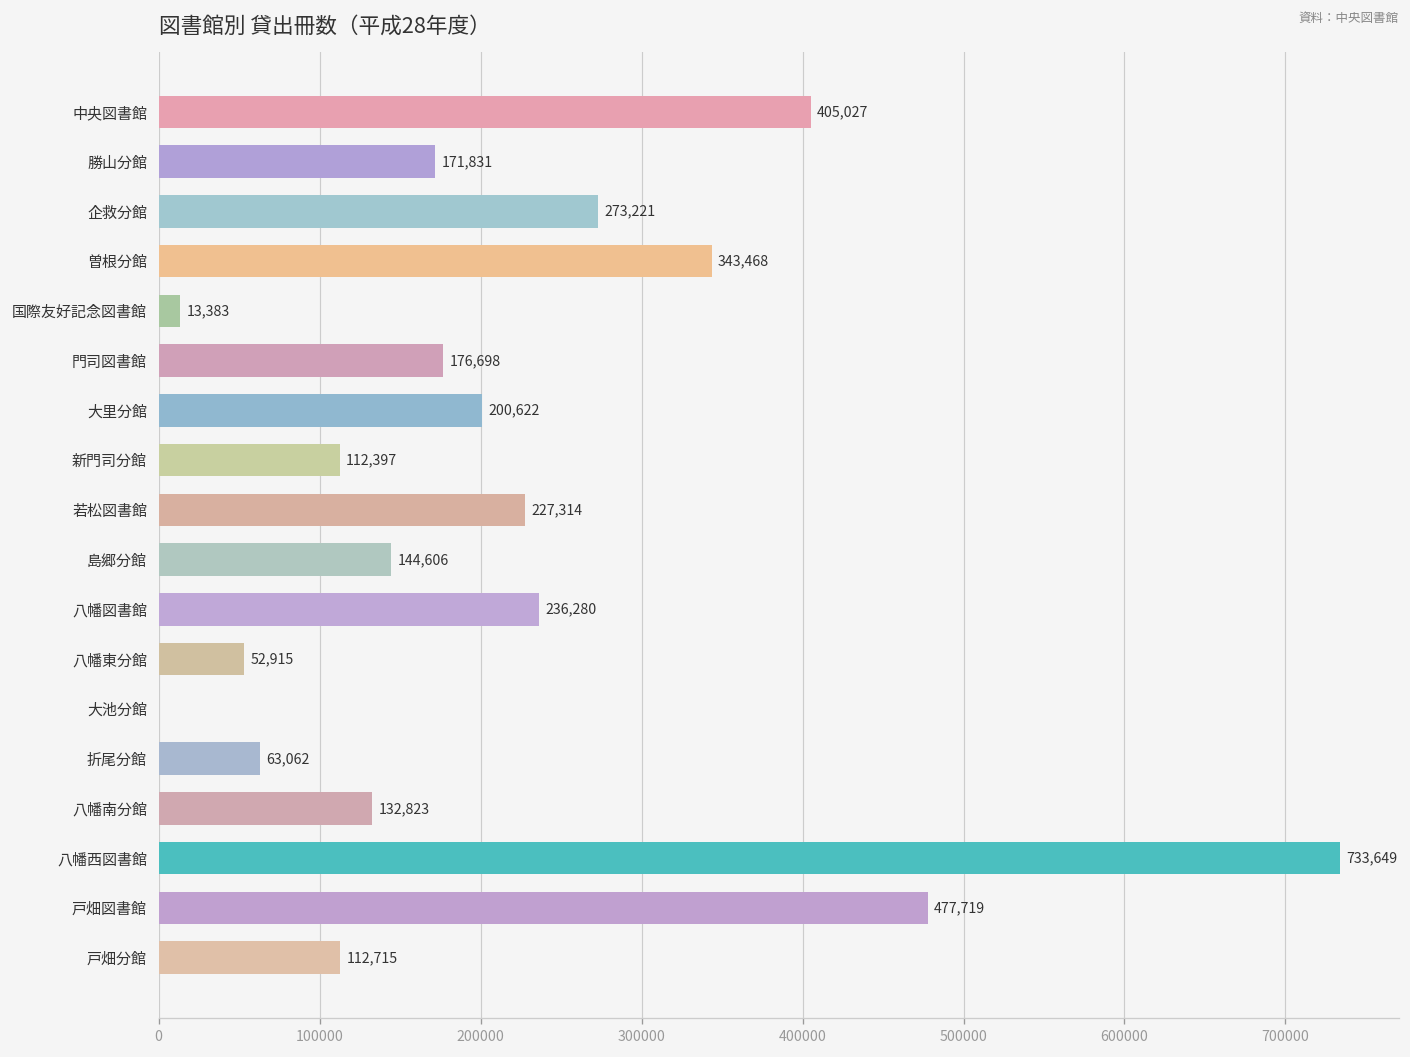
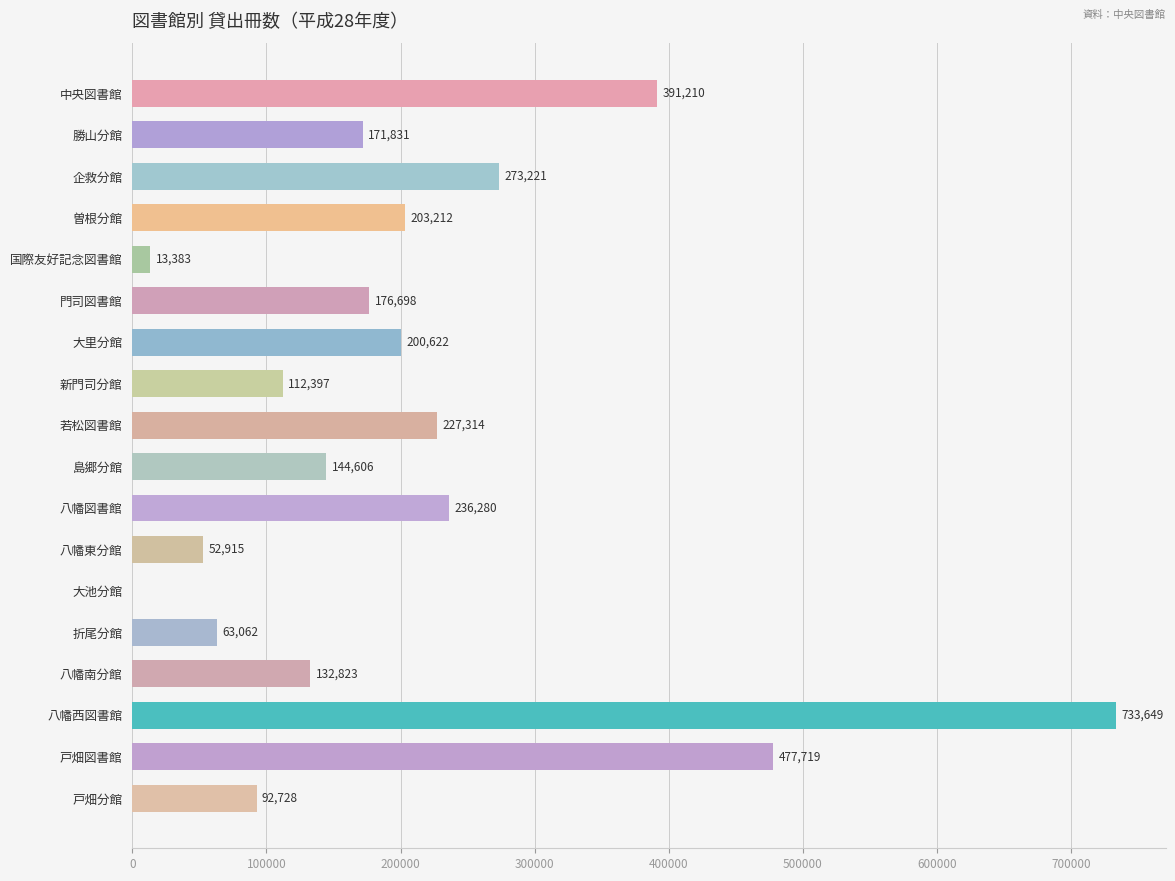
  {
-   "中央図書館": "405,027",
+   "中央図書館": "391,210",
    "勝山分館": "171,831",
    "企救分館": "273,221",
-   "曽根分館": "343,468",
+   "曽根分館": "203,212",
    "国際友好記念図書館": "13,383",
    "門司図書館": "176,698",
    "大里分館": "200,622",
    "新門司分館": "112,397",
    "若松図書館": "227,314",
    "島郷分館": "144,606",
    "八幡図書館": "236,280",
    "八幡東分館": "52,915",
    "折尾分館": "63,062",
    "八幡南分館": "132,823",
    "八幡西図書館": "733,649",
    "戸畑図書館": "477,719",
-   "戸畑分館": "112,715"
+   "戸畑分館": "92,728"
  }
